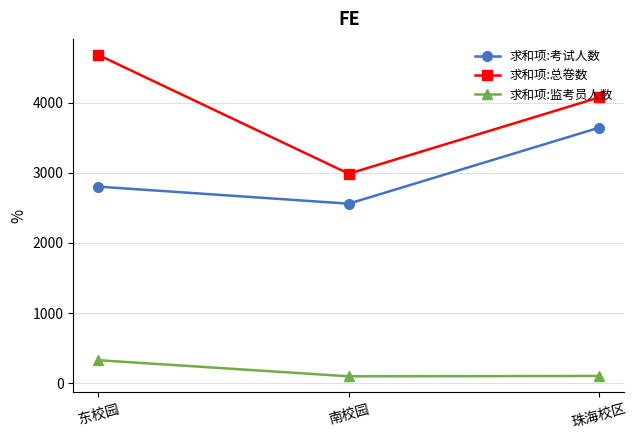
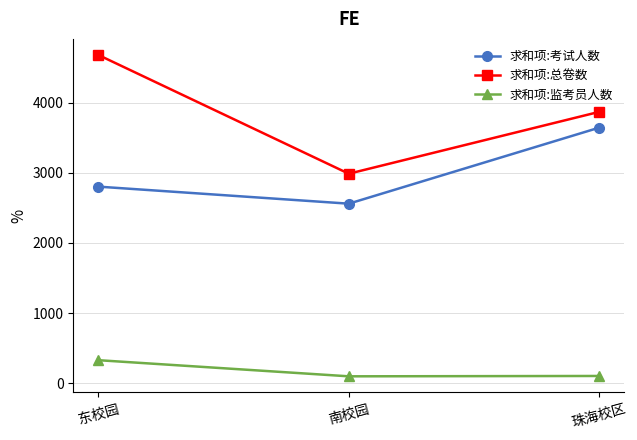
  {
    "求和项:考试人数": {
      "东校园": 2800,
      "南校园": 2600,
      "珠海校区": 3600
    },
    "求和项:总卷数": {
      "东校园": 4700,
      "南校园": 3000,
-     "珠海校区": 4100
+     "珠海校区": 3900
    },
    "求和项:监考员人数": {
      "东校园": 300,
      "南校园": 100,
      "珠海校区": 100
    }
  }
